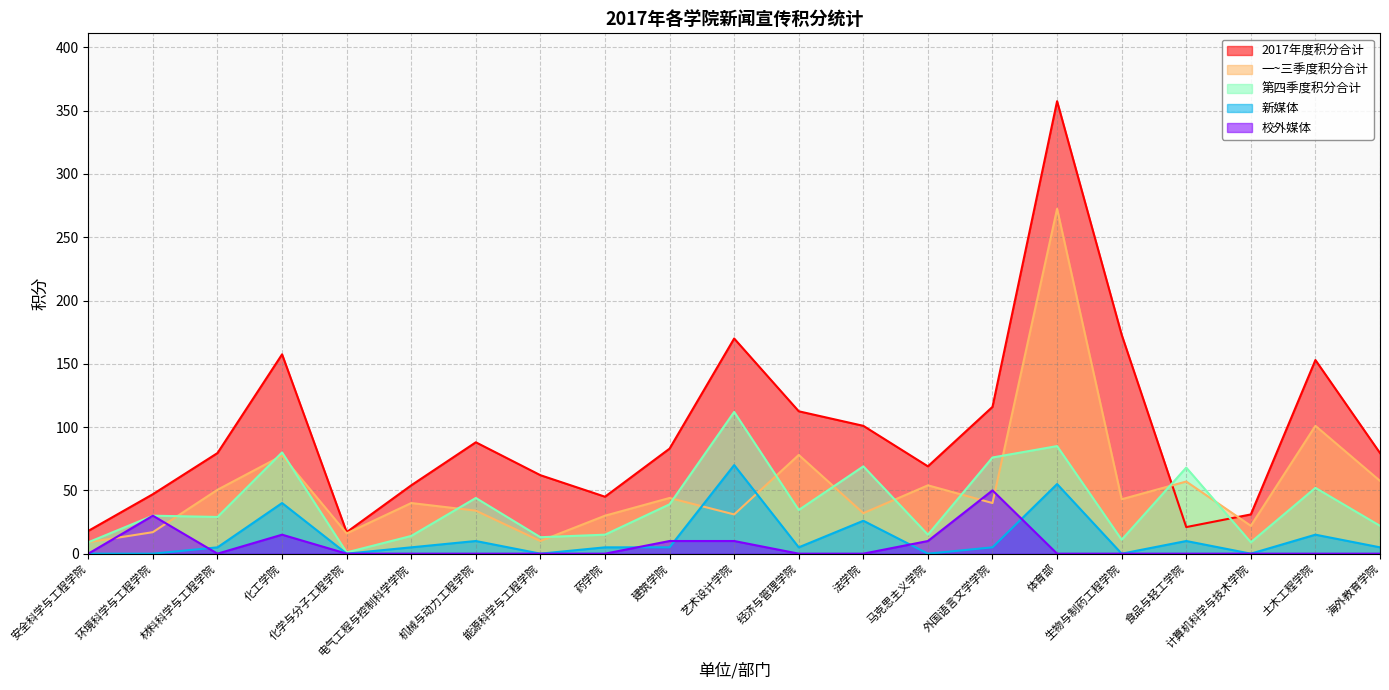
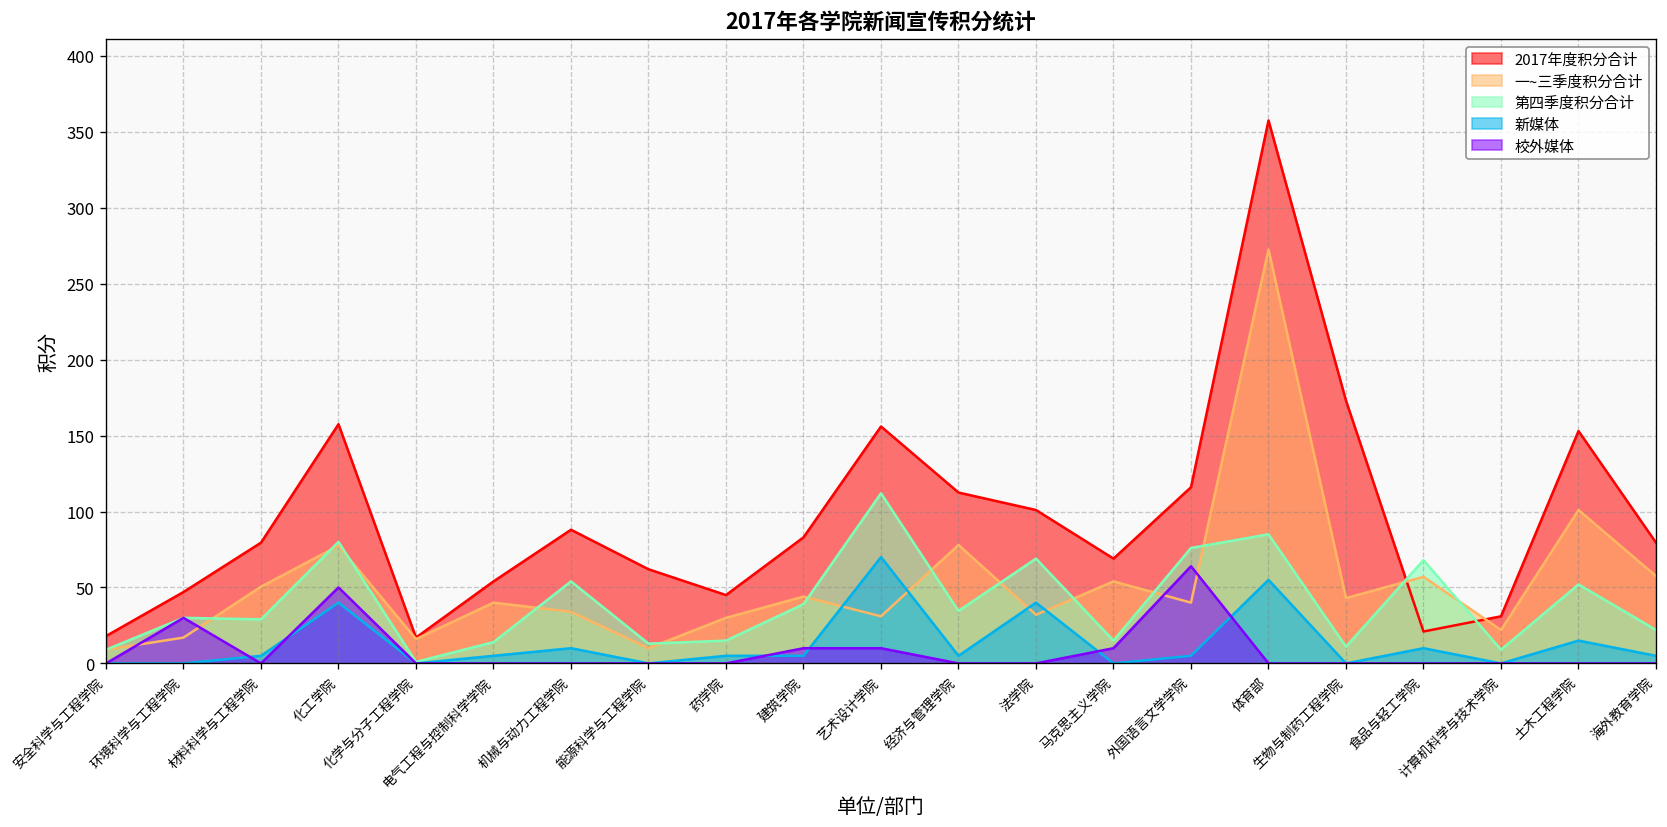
  {
    "2017年度积分合计": {
      "安全科学与工程学院": 18,
      "环境科学与工程学院": 47,
      "材料科学与工程学院": 80,
      "化工学院": 158,
      "电气工程与控制科学学院": 54,
      "机械与动力工程学院": 88,
      "能源科学与工程学院": 62,
      "药学院": 45,
      "建筑学院": 83,
-     "艺术设计学院": 170,
+     "艺术设计学院": 156,
      "经济与管理学院": 113,
      "法学院": 101,
      "马克思主义学院": 69,
      "外国语言文学学院": 116,
      "体育部": 358,
      "生物与制药工程学院": 173,
      "食品与轻工学院": 21,
      "计算机科学与技术学院": 31,
      "土木工程学院": 153,
      "海外教育学院": 80
    },
    "一~三季度积分合计": {
      "环境科学与工程学院": 17,
      "材料科学与工程学院": 51,
      "化工学院": 78,
      "电气工程与控制科学学院": 40,
      "机械与动力工程学院": 34,
      "能源科学与工程学院": 10,
      "药学院": 30,
      "建筑学院": 44,
      "艺术设计学院": 31,
      "经济与管理学院": 78,
      "法学院": 32,
      "马克思主义学院": 54,
      "外国语言文学学院": 40,
      "体育部": 273,
      "生物与制药工程学院": 43,
      "食品与轻工学院": 57,
      "计算机科学与技术学院": 22,
      "土木工程学院": 101,
      "海外教育学院": 58
    },
    "第四季度积分合计": {
      "材料科学与工程学院": 29,
      "化工学院": 80,
      "电气工程与控制科学学院": 14,
-     "机械与动力工程学院": 44,
+     "机械与动力工程学院": 54,
      "能源科学与工程学院": 13,
      "药学院": 15,
      "建筑学院": 39,
      "艺术设计学院": 112,
      "经济与管理学院": 35,
      "法学院": 69,
      "马克思主义学院": 15,
      "外国语言文学学院": 76,
      "体育部": 85,
      "生物与制药工程学院": 11,
      "食品与轻工学院": 68,
      "计算机科学与技术学院": 9,
      "土木工程学院": 52,
      "海外教育学院": 22
    },
    "新媒体": {
      "环境科学与工程学院": 0,
      "材料科学与工程学院": 5,
      "化工学院": 40,
      "电气工程与控制科学学院": 5,
      "机械与动力工程学院": 10,
      "药学院": 5,
      "建筑学院": 5,
      "艺术设计学院": 70,
      "经济与管理学院": 5,
-     "法学院": 26,
+     "法学院": 40,
      "马克思主义学院": 0,
      "外国语言文学学院": 5,
      "体育部": 55,
      "食品与轻工学院": 10,
      "土木工程学院": 15,
      "海外教育学院": 5
    },
    "校外媒体": {
      "材料科学与工程学院": 0,
-     "化工学院": 15,
+     "化工学院": 50,
      "电气工程与控制科学学院": 0,
      "机械与动力工程学院": 0,
      "药学院": 0,
      "建筑学院": 10,
      "艺术设计学院": 10,
      "经济与管理学院": 0,
      "法学院": 0,
      "马克思主义学院": 10,
-     "外国语言文学学院": 50,
+     "外国语言文学学院": 64,
      "体育部": 0,
      "食品与轻工学院": 0,
      "土木工程学院": 0,
      "海外教育学院": 0
    }
  }
